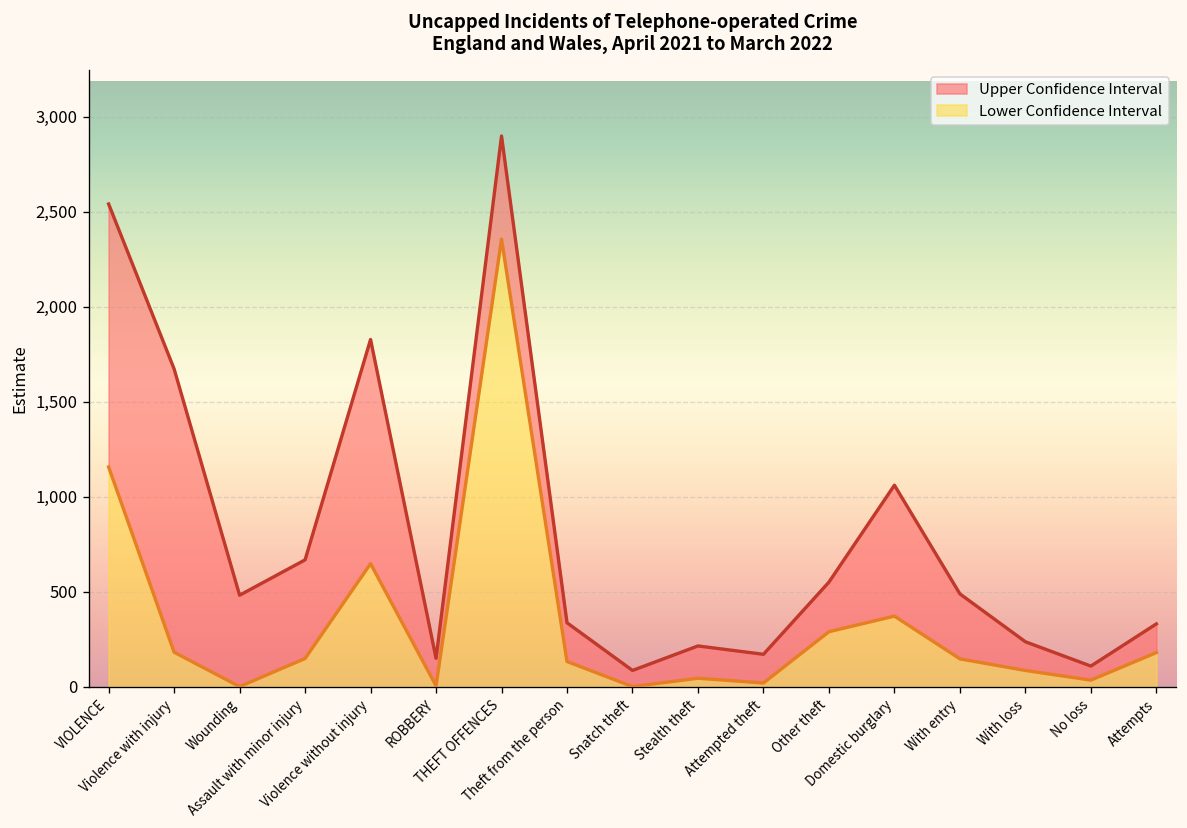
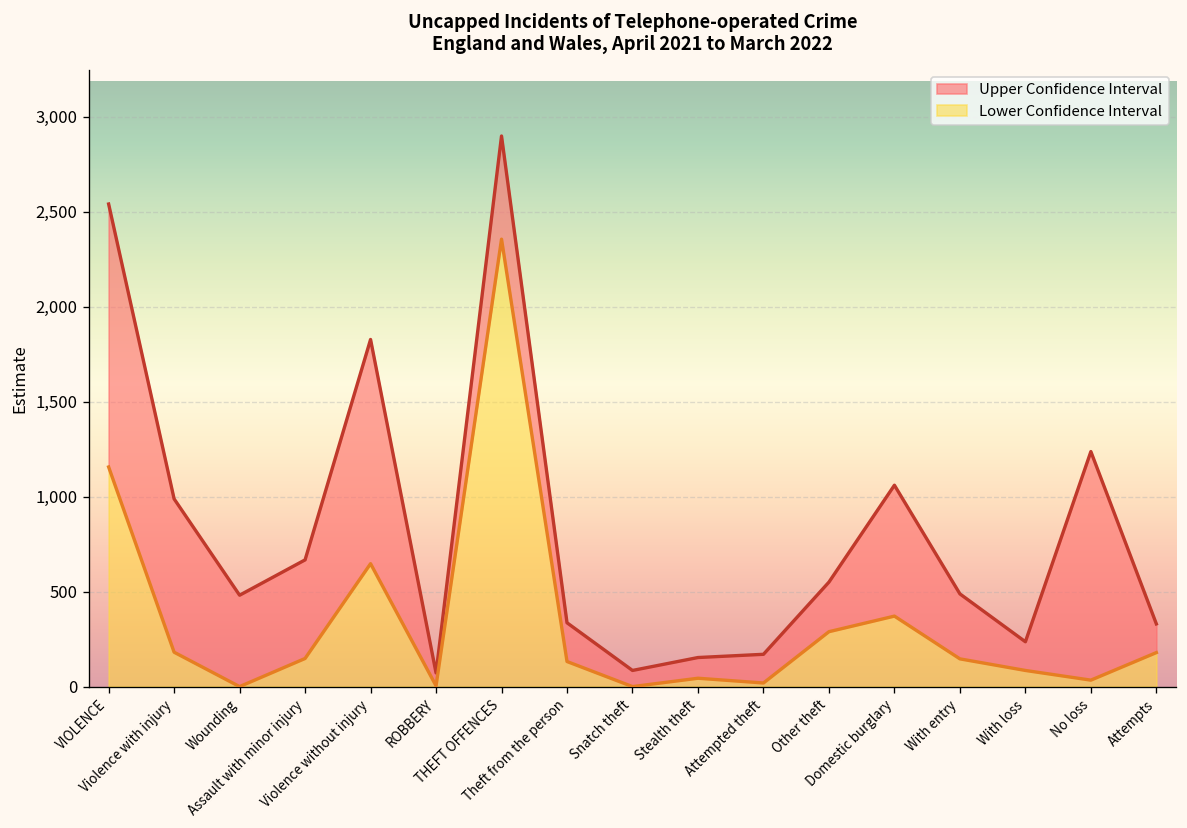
  {
    "Upper Confidence Interval": {
      "VIOLENCE": "2,540",
-     "Violence with injury": "1,670",
+     "Violence with injury": "990",
      "Wounding": "480",
      "Assault with minor injury": "670",
      "Violence without injury": "1,830",
-     "ROBBERY": "150",
+     "ROBBERY": "70",
      "THEFT OFFENCES": "2,900",
      "Theft from the person": "340",
      "Snatch theft": "90",
-     "Stealth theft": "210",
+     "Stealth theft": "150",
      "Attempted theft": "170",
      "Other theft": "550",
      "Domestic burglary": "1,060",
      "With entry": "490",
      "With loss": "240",
-     "No loss": "110",
+     "No loss": "1,240",
      "Attempts": "330"
    },
    "Lower Confidence Interval": {
      "VIOLENCE": "1,160",
      "Violence with injury": "180",
      "Wounding": "0",
      "Assault with minor injury": "150",
      "Violence without injury": "650",
      "ROBBERY": "0",
      "THEFT OFFENCES": "2,360",
      "Theft from the person": "130",
      "Snatch theft": "0",
      "Stealth theft": "40",
      "Attempted theft": "20",
      "Other theft": "290",
      "Domestic burglary": "370",
      "With entry": "150",
      "With loss": "90",
      "No loss": "30",
      "Attempts": "180"
    }
  }
